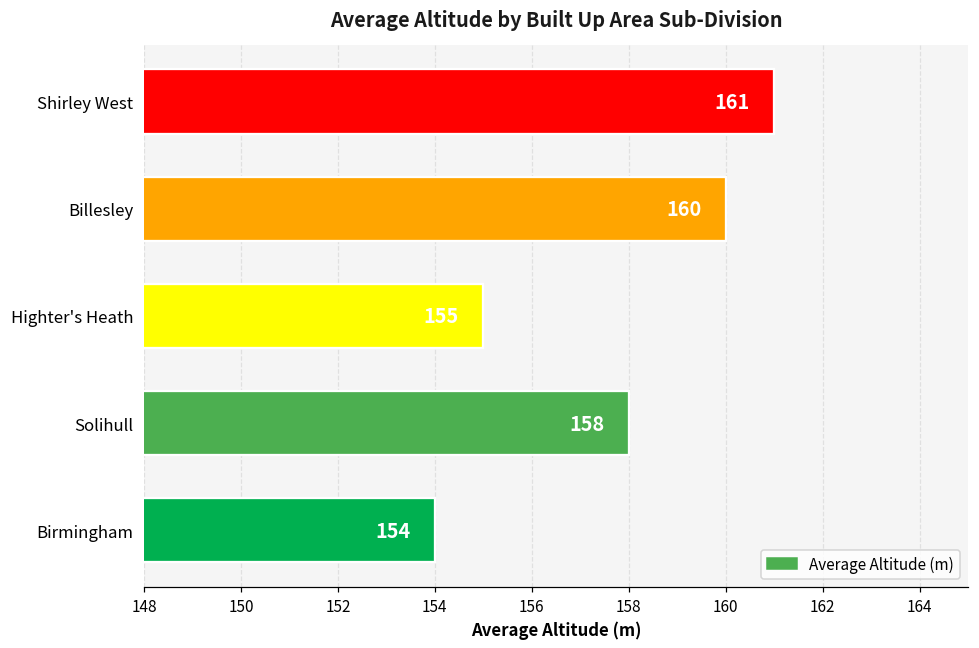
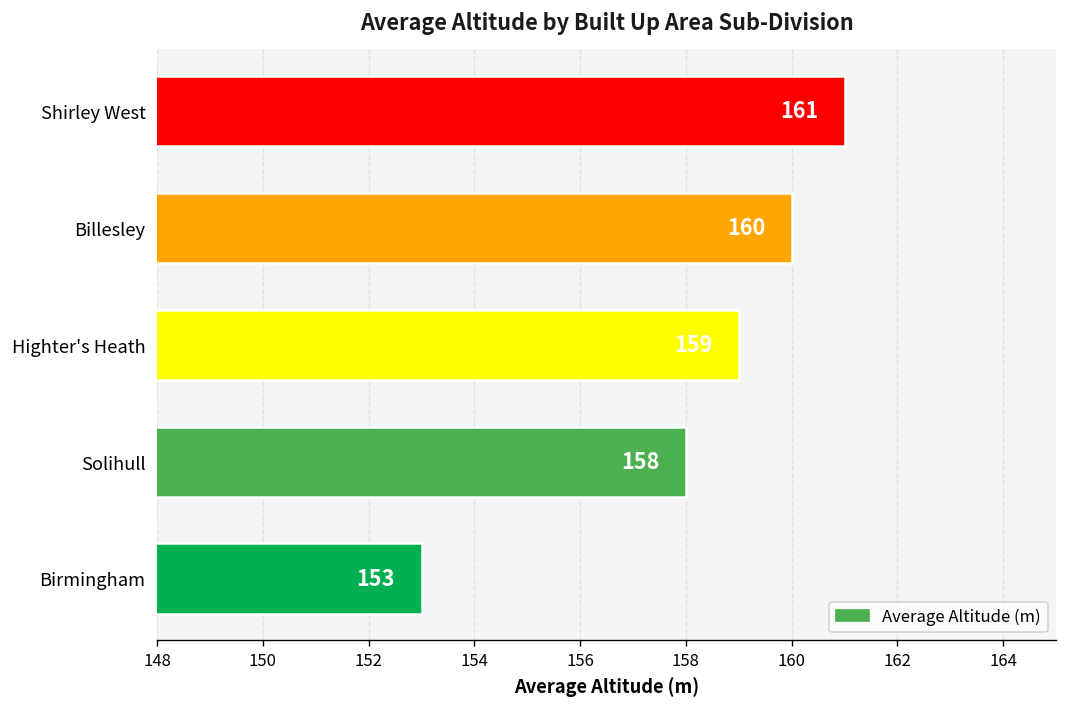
  {
    "Shirley West": 161,
    "Billesley": 160,
-   "Highter's Heath": 155,
+   "Highter's Heath": 159,
    "Solihull": 158,
-   "Birmingham": 154
+   "Birmingham": 153
  }
